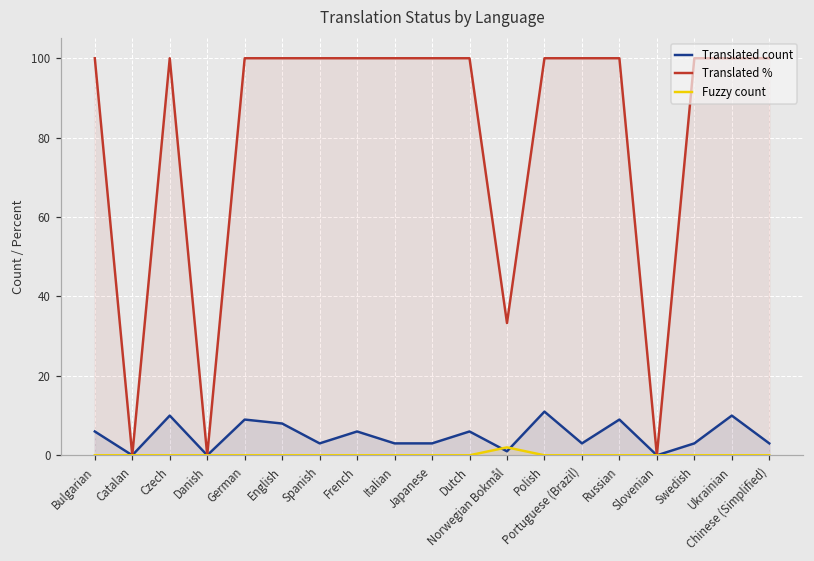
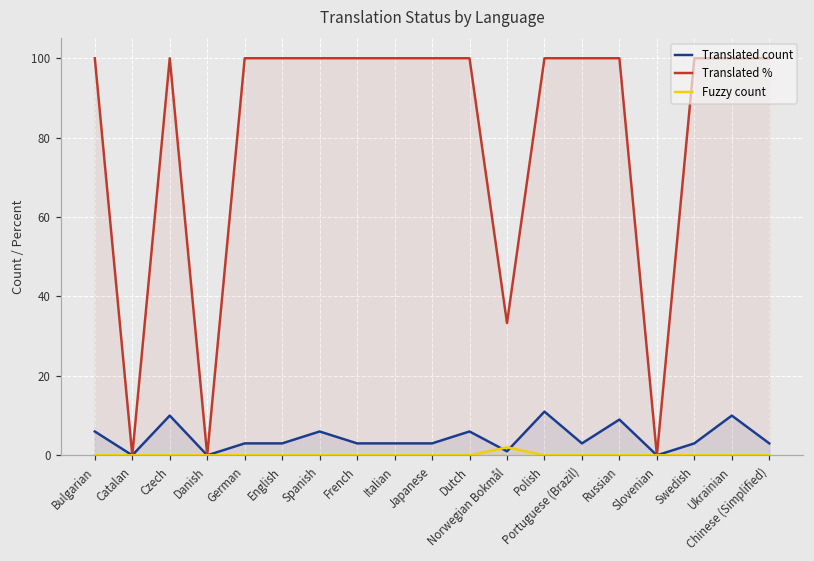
  {
    "Translated count": {
      "Bulgarian": 6,
      "Czech": 10,
-     "German": 9,
-     "English": 8,
-     "Spanish": 3,
-     "French": 6,
+     "German": 3,
+     "English": 3,
+     "Spanish": 6,
+     "French": 3,
      "Italian": 3,
      "Japanese": 3,
      "Dutch": 6,
      "Norwegian Bokmål": 1,
      "Polish": 11,
      "Portuguese (Brazil)": 3,
      "Russian": 9,
      "Swedish": 3,
      "Ukrainian": 10,
      "Chinese (Simplified)": 3
    },
    "Translated %": {
      "Bulgarian": 100,
      "Czech": 100,
      "German": 100,
      "English": 100,
      "Spanish": 100,
      "French": 100,
      "Italian": 100,
      "Japanese": 100,
      "Dutch": 100,
      "Norwegian Bokmål": 33,
      "Polish": 100,
      "Portuguese (Brazil)": 100,
      "Russian": 100
    },
    "Fuzzy count": {
      "Bulgarian": 0,
      "Czech": 0,
      "German": 0,
      "English": 0,
      "Spanish": 0,
      "French": 0,
      "Italian": 0,
      "Japanese": 0,
      "Dutch": 0,
      "Norwegian Bokmål": 2,
      "Polish": 0,
      "Portuguese (Brazil)": 0,
      "Russian": 0,
      "Swedish": 0,
      "Ukrainian": 0,
      "Chinese (Simplified)": 0
    }
  }
